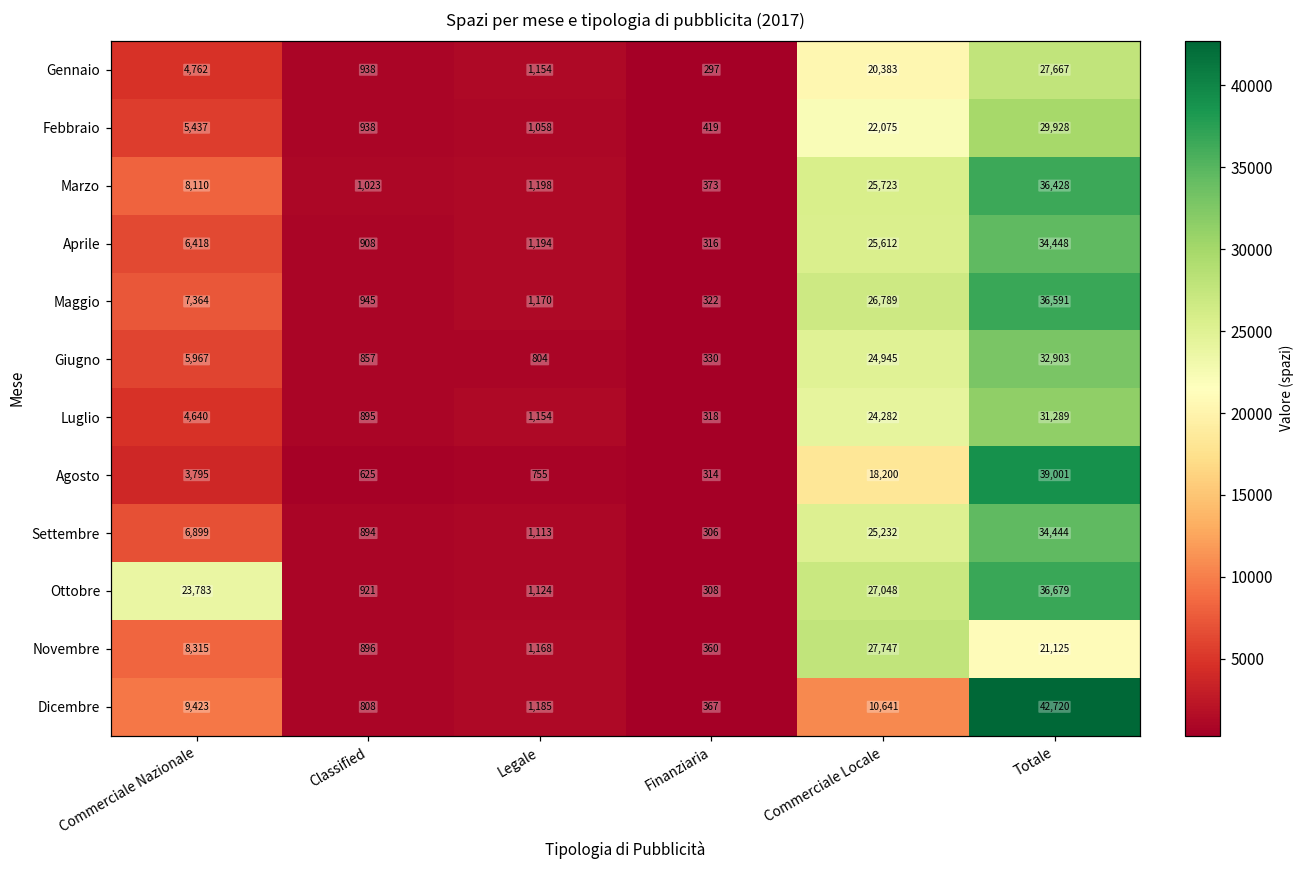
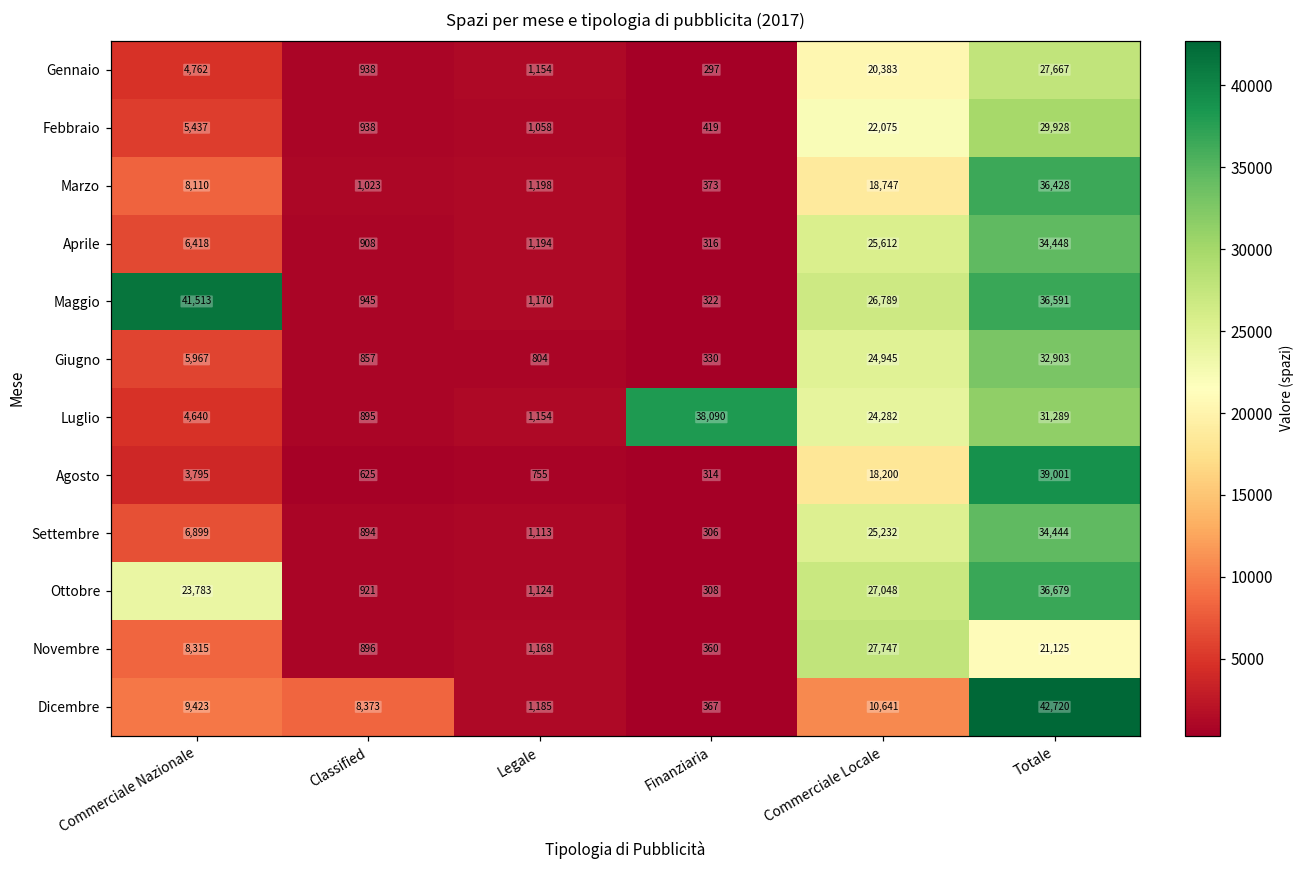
  {
    "Marzo": {
-     "Commerciale Locale": "25,723"
+     "Commerciale Locale": "18,747"
    },
    "Maggio": {
-     "Commerciale Nazionale": "7,364"
+     "Commerciale Nazionale": "41,513"
    },
    "Luglio": {
-     "Finanziaria": "318"
+     "Finanziaria": "38,090"
    },
    "Dicembre": {
-     "Classified": "808"
+     "Classified": "8,373"
    }
  }
